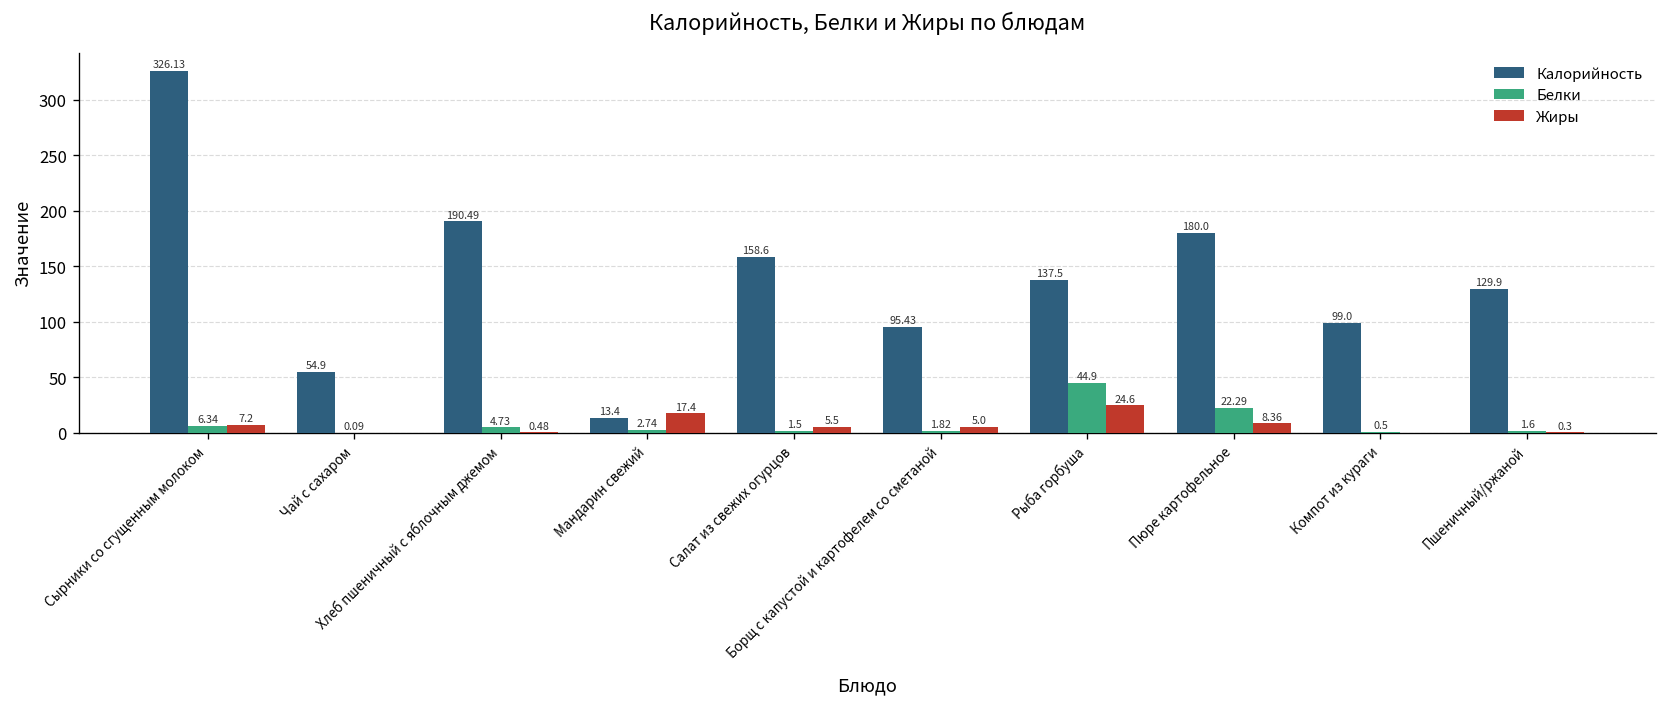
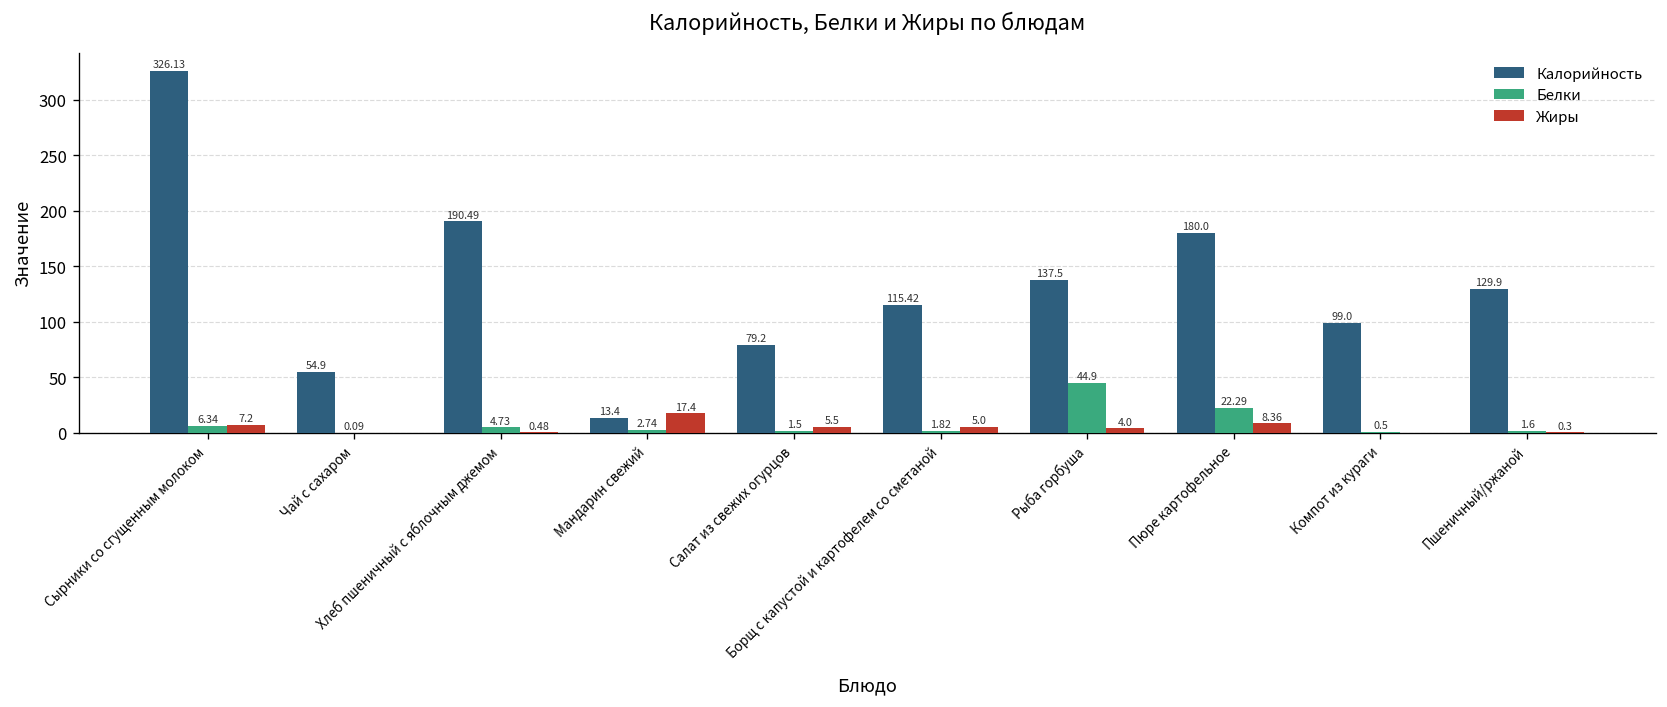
  {
    "Калорийность": {
      "Сырники со сгущенным молоком": 326.13,
      "Чай с сахаром": 54.9,
      "Хлеб пшеничный с яблочным джемом": 190.49,
      "Мандарин свежий": 13.4,
-     "Салат из свежих огурцов": 158.6,
-     "Борщ с капустой и картофелем со сметаной": 95.43,
+     "Салат из свежих огурцов": 79.2,
+     "Борщ с капустой и картофелем со сметаной": 115.42,
      "Рыба горбуша": 137.5,
      "Пюре картофельное": 180.0,
      "Компот из кураги": 99.0,
      "Пшеничный/ржаной": 129.9
    },
    "Белки": {
      "Сырники со сгущенным молоком": 6.34,
      "Чай с сахаром": 0.09,
      "Хлеб пшеничный с яблочным джемом": 4.73,
      "Мандарин свежий": 2.74,
      "Салат из свежих огурцов": 1.5,
      "Борщ с капустой и картофелем со сметаной": 1.82,
      "Рыба горбуша": 44.9,
      "Пюре картофельное": 22.29,
      "Компот из кураги": 0.5,
      "Пшеничный/ржаной": 1.6
    },
    "Жиры": {
      "Сырники со сгущенным молоком": 7.2,
      "Хлеб пшеничный с яблочным джемом": 0.48,
      "Мандарин свежий": 17.4,
      "Салат из свежих огурцов": 5.5,
      "Борщ с капустой и картофелем со сметаной": 5.0,
-     "Рыба горбуша": 24.6,
+     "Рыба горбуша": 4.0,
      "Пюре картофельное": 8.36,
      "Пшеничный/ржаной": 0.3
    }
  }
